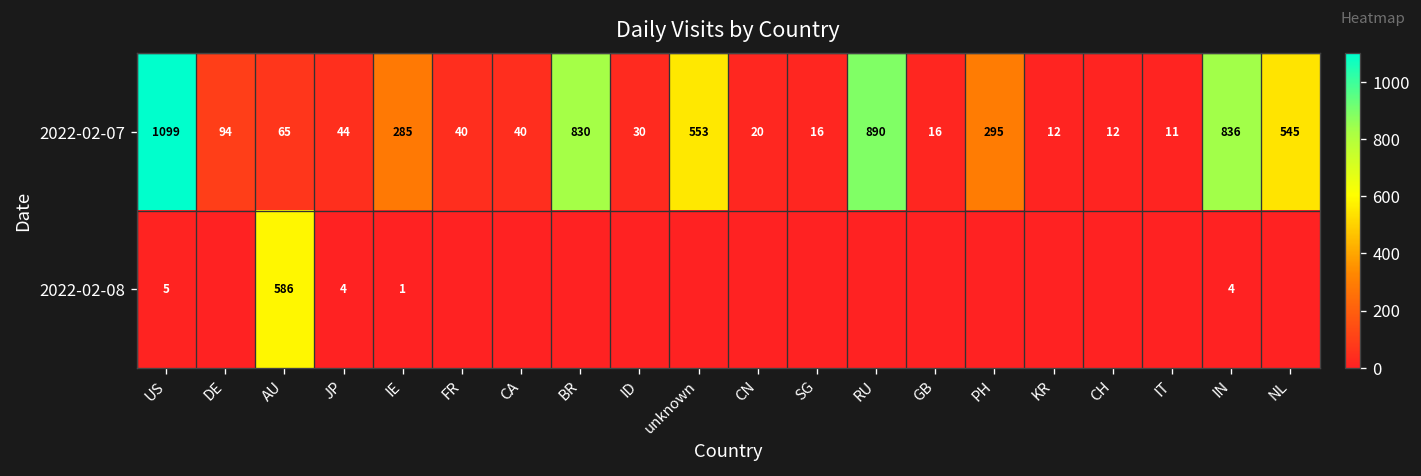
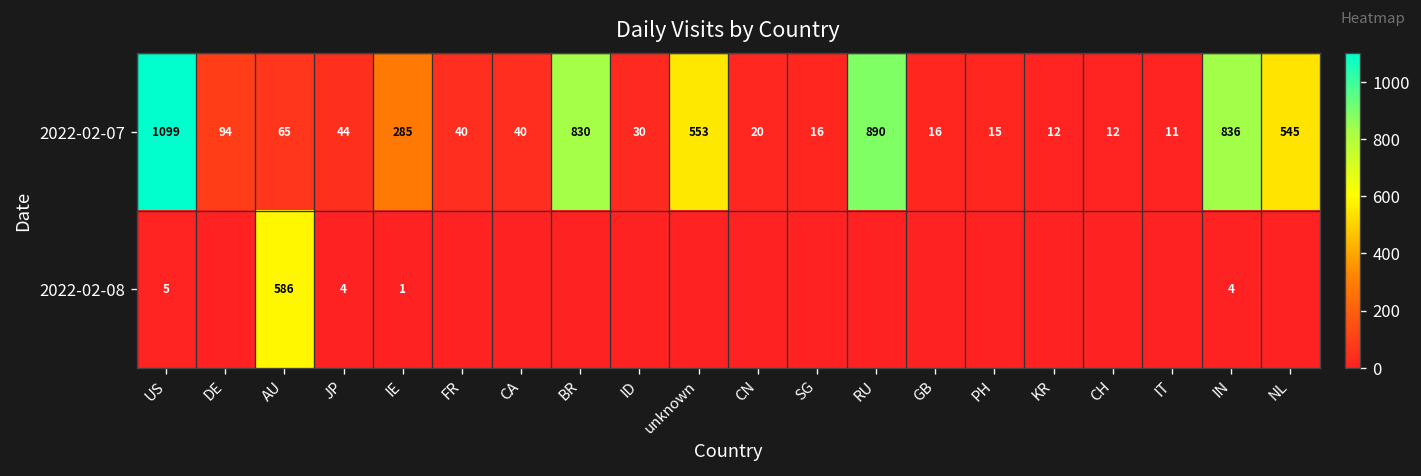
  {
    "2022-02-07": {
      "US": 1099,
      "DE": 94,
      "AU": 65,
      "JP": 44,
      "IE": 285,
      "FR": 40,
      "CA": 40,
      "BR": 830,
      "ID": 30,
      "unknown": 553,
      "CN": 20,
      "SG": 16,
      "RU": 890,
      "GB": 16,
-     "PH": 295,
+     "PH": 15,
      "KR": 12,
      "CH": 12,
      "IT": 11,
      "IN": 836,
      "NL": 545
    },
    "2022-02-08": {
      "US": 5,
      "AU": 586,
      "JP": 4,
      "IE": 1,
      "IN": 4
    }
  }
